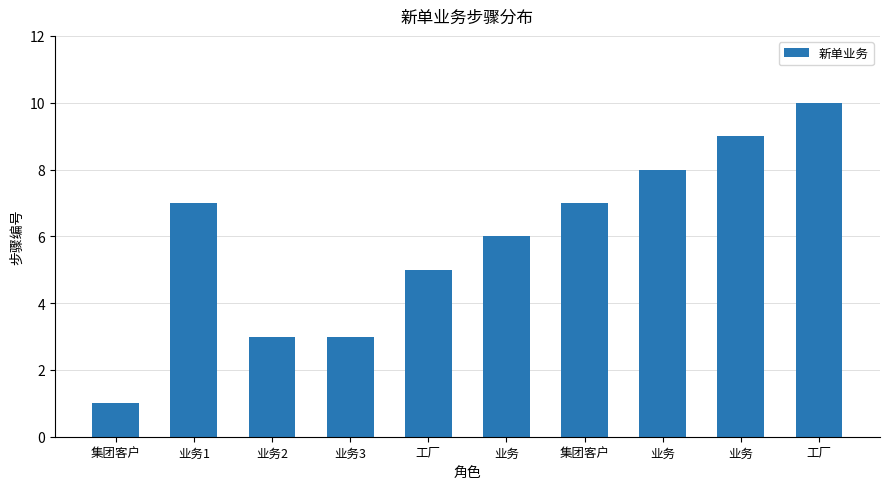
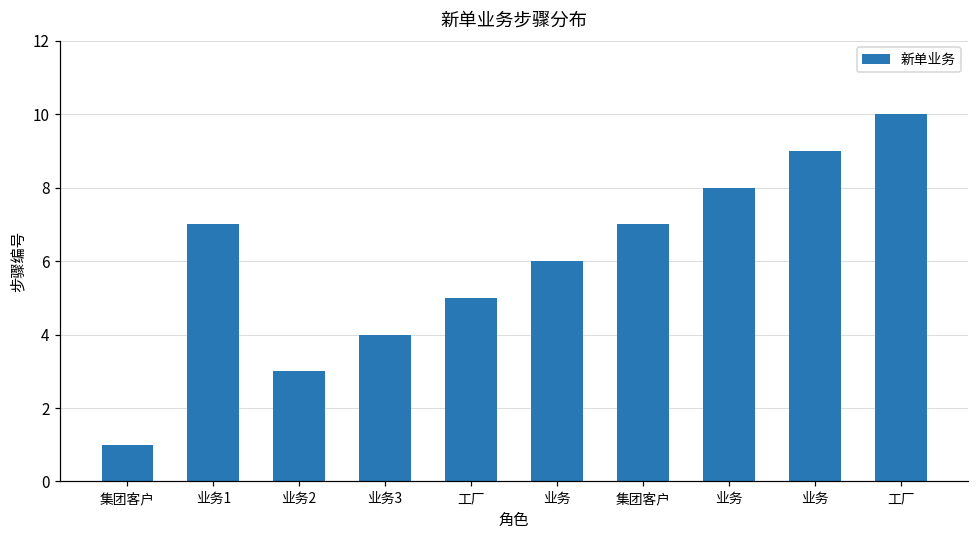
  {
    "业务1": 7,
    "业务2": 3,
-   "业务3": 3
+   "业务3": 4
  }
